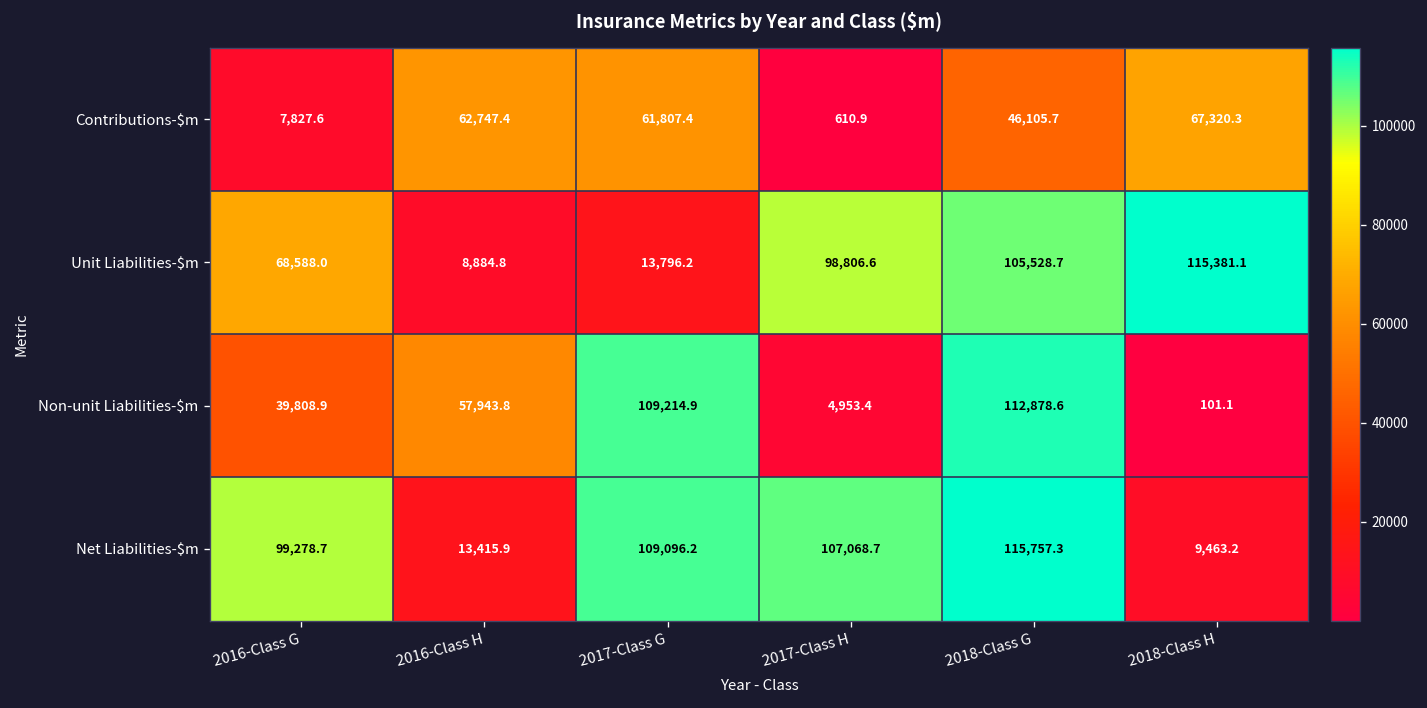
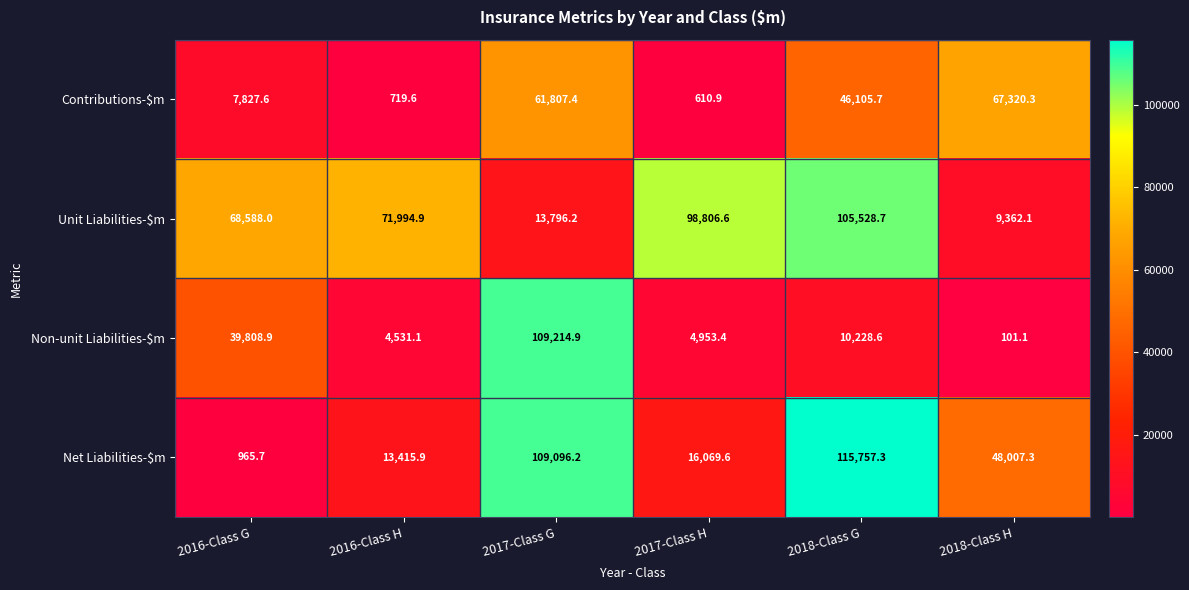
  {
    "Contributions-$m": {
      "2016-Class G": "7,827.6",
-     "2016-Class H": "62,747.4",
+     "2016-Class H": "719.6",
      "2017-Class G": "61,807.4",
      "2017-Class H": "610.9",
      "2018-Class G": "46,105.7",
      "2018-Class H": "67,320.3"
    },
    "Unit Liabilities-$m": {
      "2016-Class G": "68,588.0",
-     "2016-Class H": "8,884.8",
+     "2016-Class H": "71,994.9",
      "2017-Class G": "13,796.2",
      "2017-Class H": "98,806.6",
      "2018-Class G": "105,528.7",
-     "2018-Class H": "115,381.1"
+     "2018-Class H": "9,362.1"
    },
    "Non-unit Liabilities-$m": {
      "2016-Class G": "39,808.9",
-     "2016-Class H": "57,943.8",
+     "2016-Class H": "4,531.1",
      "2017-Class G": "109,214.9",
      "2017-Class H": "4,953.4",
-     "2018-Class G": "112,878.6",
+     "2018-Class G": "10,228.6",
      "2018-Class H": "101.1"
    },
    "Net Liabilities-$m": {
-     "2016-Class G": "99,278.7",
+     "2016-Class G": "965.7",
      "2016-Class H": "13,415.9",
      "2017-Class G": "109,096.2",
-     "2017-Class H": "107,068.7",
+     "2017-Class H": "16,069.6",
      "2018-Class G": "115,757.3",
-     "2018-Class H": "9,463.2"
+     "2018-Class H": "48,007.3"
    }
  }
